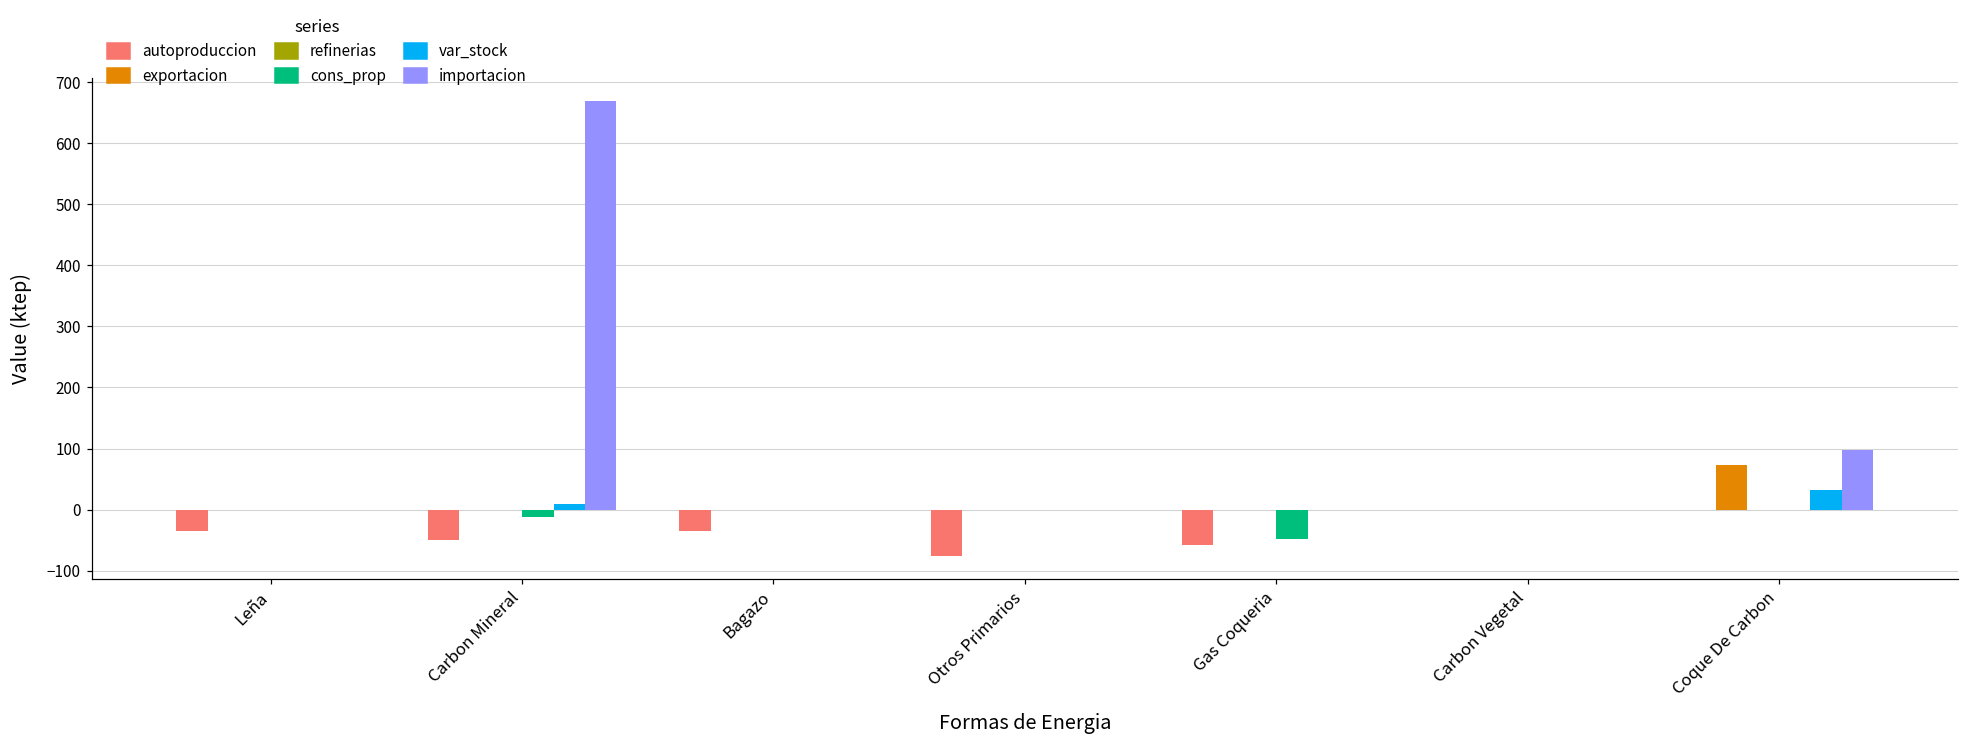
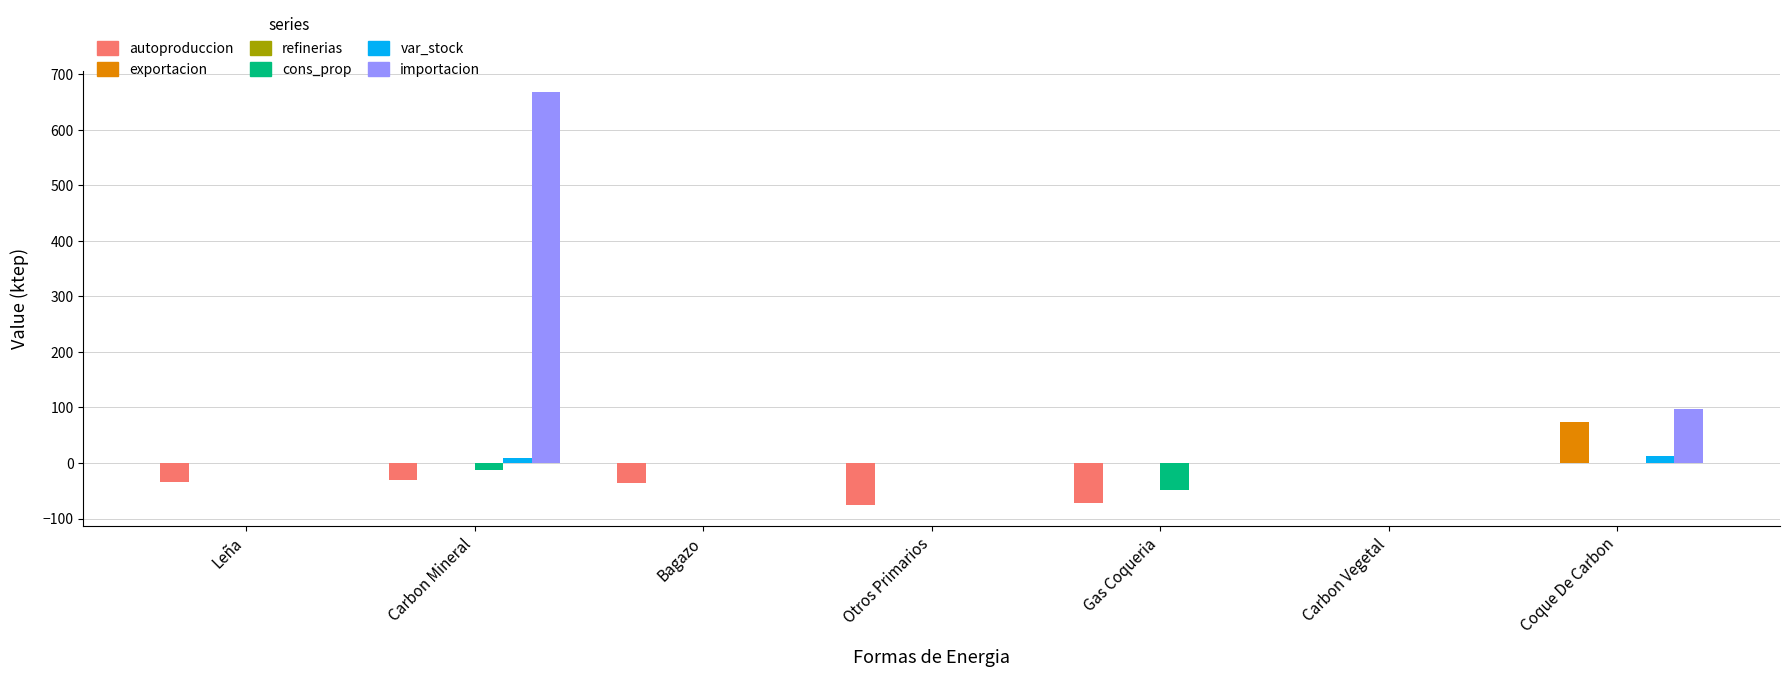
  {
    "autoproduccion": {
      "Leña": -30,
-     "Carbon Mineral": -50,
+     "Carbon Mineral": -30,
      "Bagazo": -40,
      "Otros Primarios": -80,
-     "Gas Coqueria": -60,
+     "Gas Coqueria": -70,
      "Carbon Vegetal": 0,
      "Coque De Carbon": 0
    },
    "exportacion": {
      "Leña": 0,
      "Carbon Mineral": 0,
      "Bagazo": 0,
      "Otros Primarios": 0,
      "Gas Coqueria": 0,
      "Carbon Vegetal": 0,
      "Coque De Carbon": 70
    },
    "refinerias": {
      "Leña": 0,
      "Carbon Mineral": 0,
      "Bagazo": 0,
      "Otros Primarios": 0,
      "Gas Coqueria": 0,
      "Carbon Vegetal": 0,
      "Coque De Carbon": 0
    },
    "cons_prop": {
      "Leña": 0,
      "Carbon Mineral": -10,
      "Bagazo": 0,
      "Otros Primarios": 0,
      "Gas Coqueria": -50,
      "Carbon Vegetal": 0,
      "Coque De Carbon": 0
    },
    "var_stock": {
      "Leña": 0,
      "Carbon Mineral": 10,
      "Bagazo": 0,
      "Otros Primarios": 0,
      "Gas Coqueria": 0,
      "Carbon Vegetal": 0,
-     "Coque De Carbon": 30
+     "Coque De Carbon": 10
    },
    "importacion": {
      "Leña": 0,
      "Carbon Mineral": 670,
      "Bagazo": 0,
      "Otros Primarios": 0,
      "Gas Coqueria": 0,
      "Carbon Vegetal": 0,
      "Coque De Carbon": 100
    }
  }
